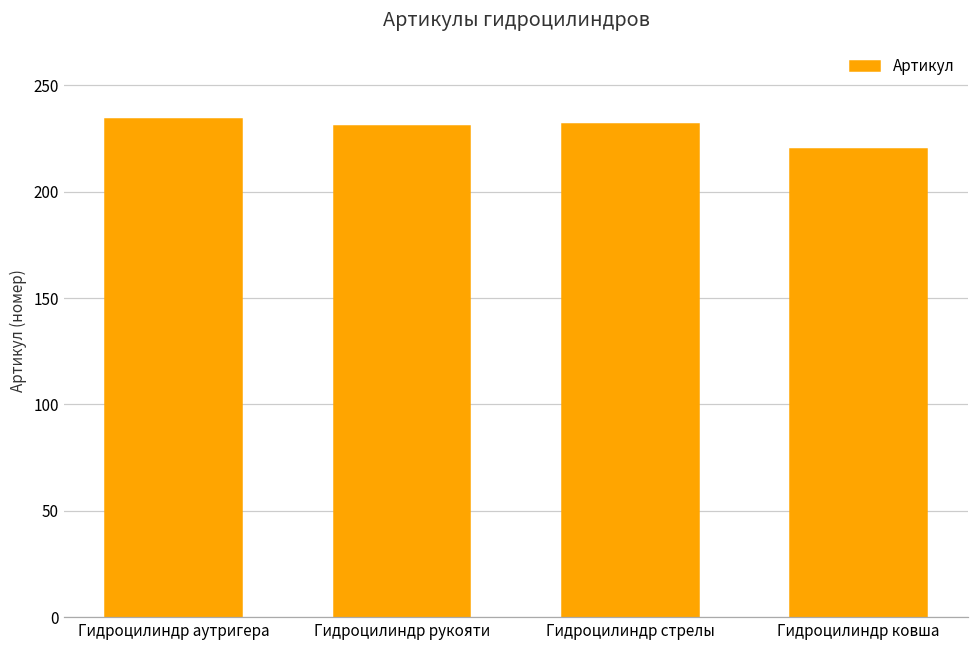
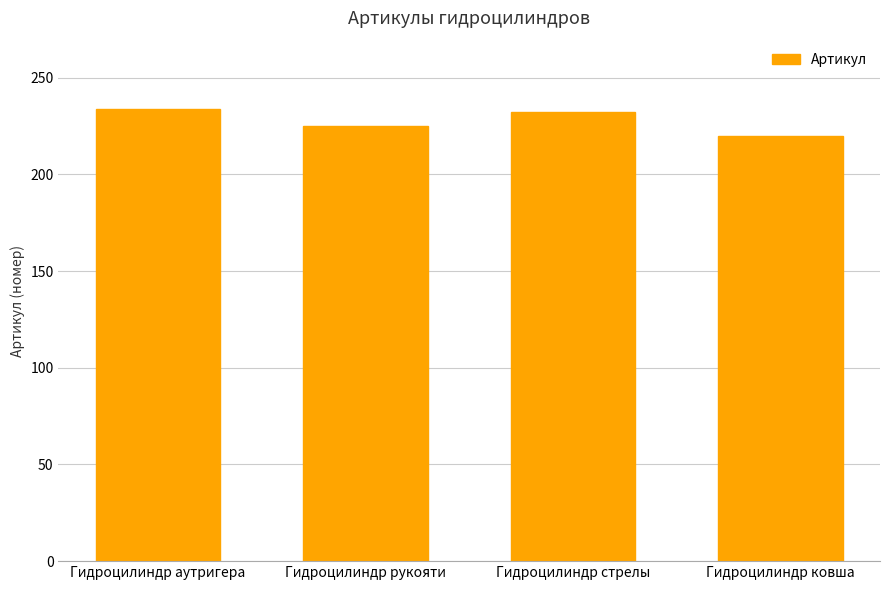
  {
    "Гидроцилиндр аутригера": 234,
-   "Гидроцилиндр рукояти": 231,
+   "Гидроцилиндр рукояти": 225,
    "Гидроцилиндр стрелы": 232,
    "Гидроцилиндр ковша": 220
  }
